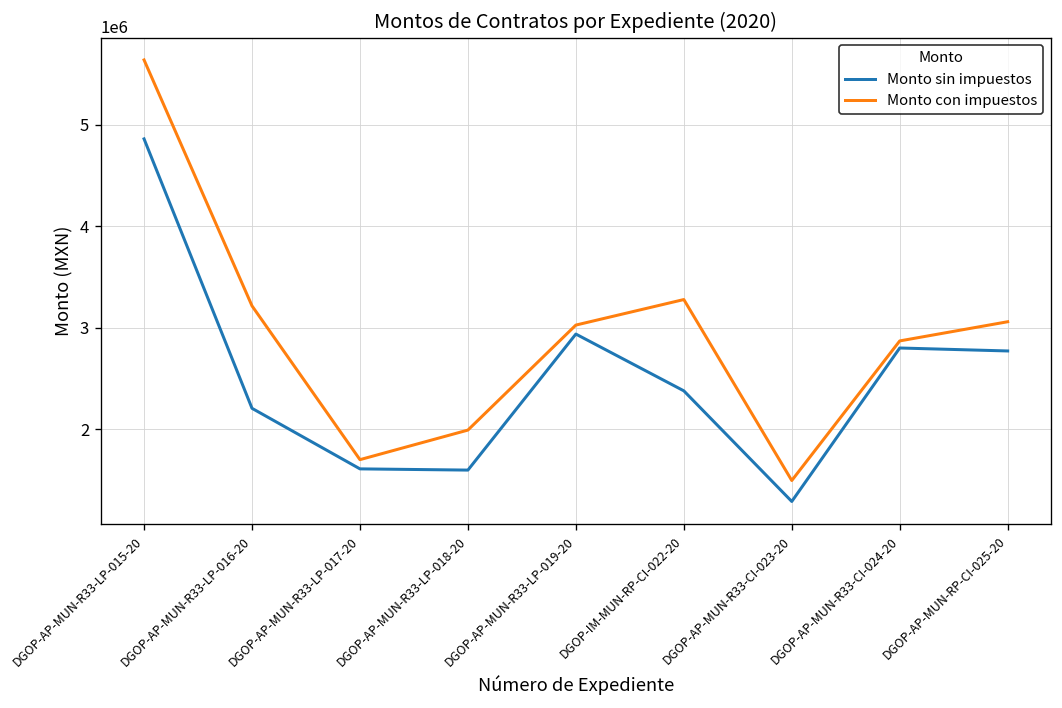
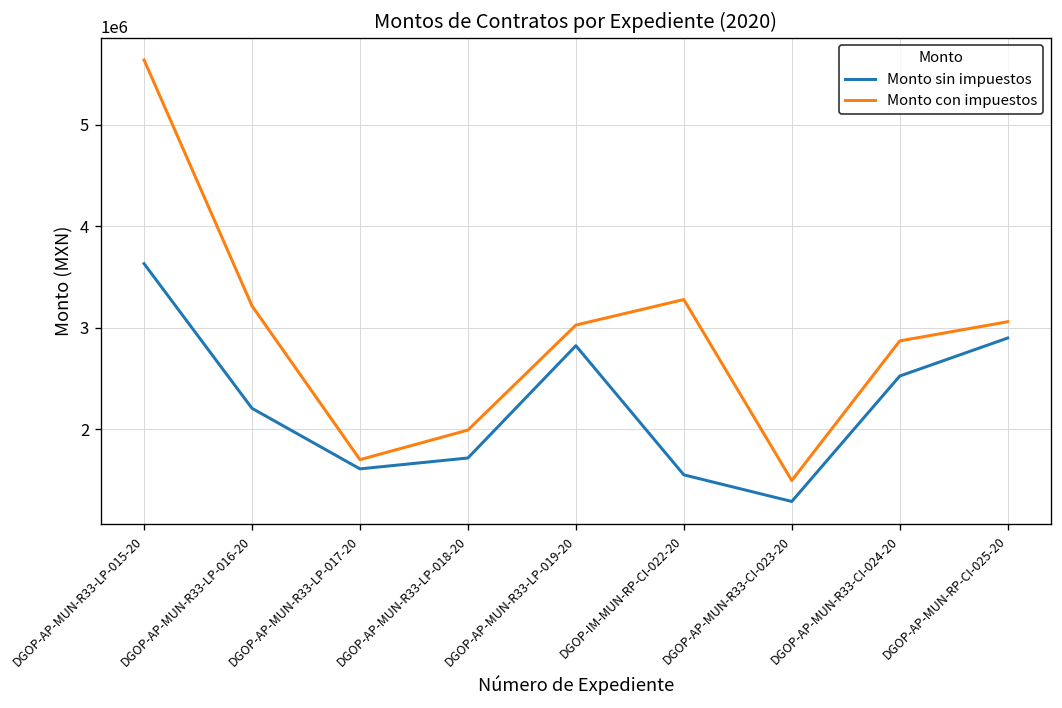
  {
    "Monto sin impuestos": {
-     "DGOP-AP-MUN-R33-LP-015-20": 4900000,
+     "DGOP-AP-MUN-R33-LP-015-20": 3600000,
      "DGOP-AP-MUN-R33-LP-016-20": 2200000,
      "DGOP-AP-MUN-R33-LP-017-20": 1600000,
-     "DGOP-AP-MUN-R33-LP-018-20": 1600000,
-     "DGOP-AP-MUN-R33-LP-019-20": 2900000,
-     "DGOP-IM-MUN-RP-CI-022-20": 2400000,
+     "DGOP-AP-MUN-R33-LP-018-20": 1700000,
+     "DGOP-AP-MUN-R33-LP-019-20": 2800000,
+     "DGOP-IM-MUN-RP-CI-022-20": 1600000,
      "DGOP-AP-MUN-R33-CI-023-20": 1300000,
-     "DGOP-AP-MUN-R33-CI-024-20": 2800000,
-     "DGOP-AP-MUN-RP-CI-025-20": 2800000
+     "DGOP-AP-MUN-R33-CI-024-20": 2500000,
+     "DGOP-AP-MUN-RP-CI-025-20": 2900000
    },
    "Monto con impuestos": {
      "DGOP-AP-MUN-R33-LP-015-20": 5600000,
      "DGOP-AP-MUN-R33-LP-016-20": 3200000,
      "DGOP-AP-MUN-R33-LP-017-20": 1700000,
      "DGOP-AP-MUN-R33-LP-018-20": 2000000,
      "DGOP-AP-MUN-R33-LP-019-20": 3000000,
      "DGOP-IM-MUN-RP-CI-022-20": 3300000,
      "DGOP-AP-MUN-R33-CI-023-20": 1500000,
      "DGOP-AP-MUN-R33-CI-024-20": 2900000,
      "DGOP-AP-MUN-RP-CI-025-20": 3100000
    }
  }
